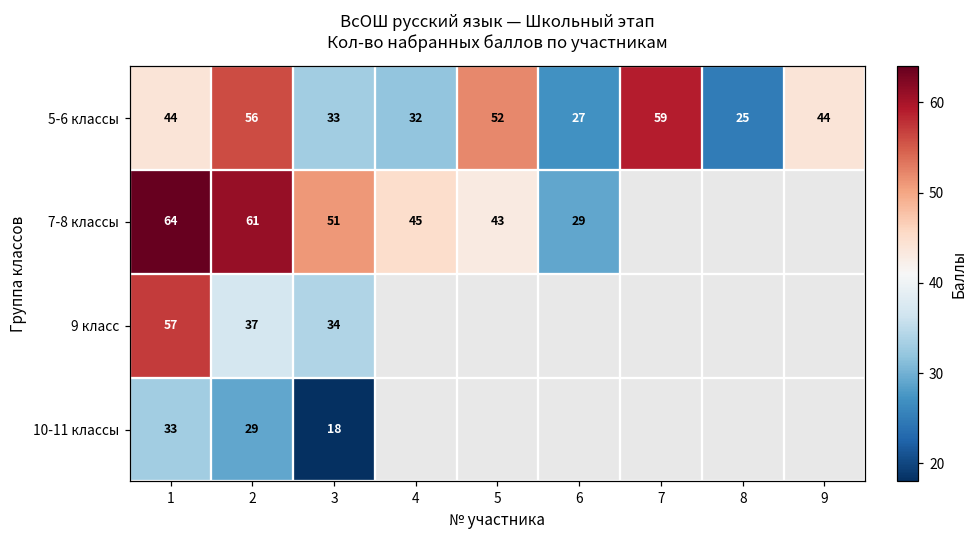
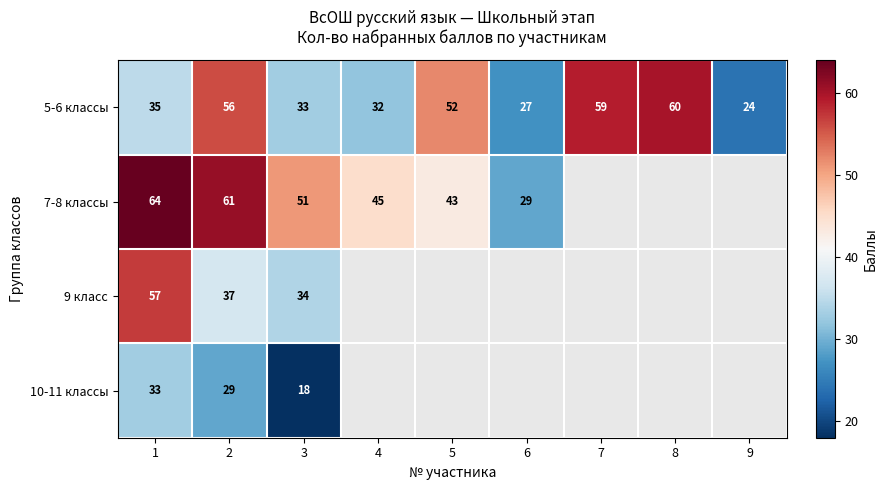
  {
    "5-6 классы": {
-     "1": 44,
+     "1": 35,
      "2": 56,
      "3": 33,
      "4": 32,
      "5": 52,
      "6": 27,
      "7": 59,
-     "8": 25,
-     "9": 44
+     "8": 60,
+     "9": 24
    },
    "7-8 классы": {
      "1": 64,
      "2": 61,
      "3": 51,
      "4": 45,
      "5": 43,
      "6": 29
    },
    "9 класс": {
      "1": 57,
      "2": 37,
      "3": 34
    },
    "10-11 классы": {
      "1": 33,
      "2": 29,
      "3": 18
    }
  }
